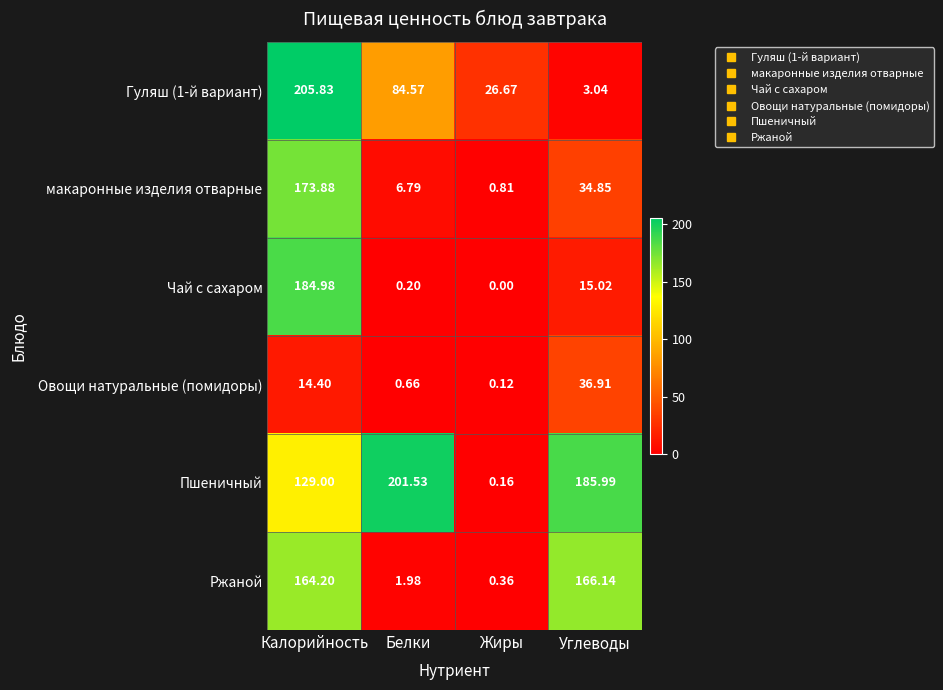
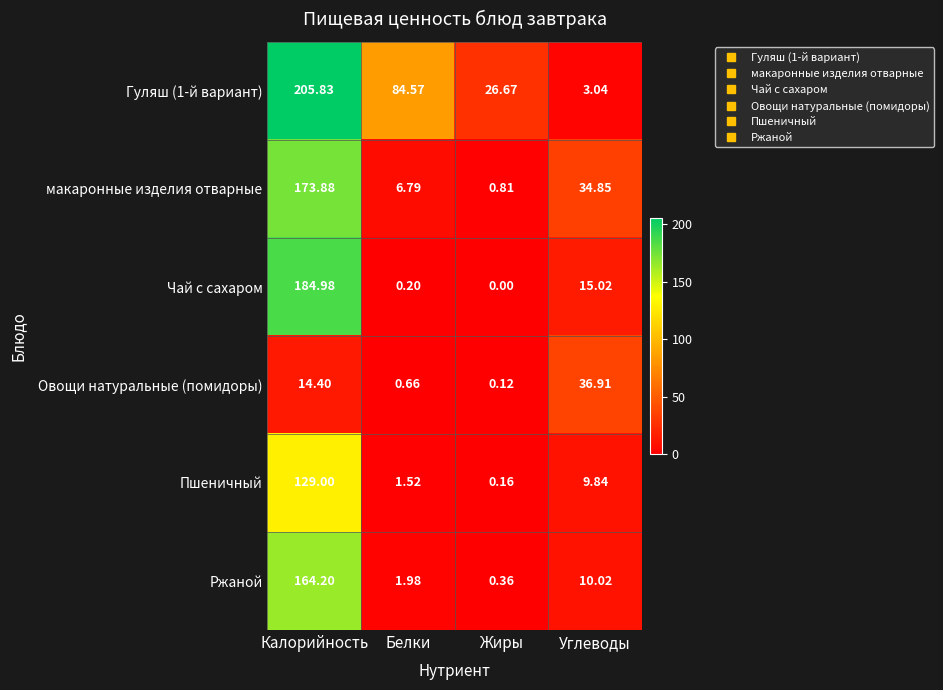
  {
    "Гуляш (1-й вариант)": {
      "Калорийность": 205.83,
      "Белки": 84.57,
      "Жиры": 26.67,
      "Углеводы": 3.04
    },
    "макаронные изделия отварные": {
      "Калорийность": 173.88,
      "Белки": 6.79,
      "Жиры": 0.81,
      "Углеводы": 34.85
    },
    "Чай с сахаром": {
      "Калорийность": 184.98,
      "Белки": 0.20,
      "Жиры": 0.00,
      "Углеводы": 15.02
    },
    "Овощи натуральные (помидоры)": {
      "Калорийность": 14.40,
      "Белки": 0.66,
      "Жиры": 0.12,
      "Углеводы": 36.91
    },
    "Пшеничный": {
      "Калорийность": 129.00,
-     "Белки": 201.53,
+     "Белки": 1.52,
      "Жиры": 0.16,
-     "Углеводы": 185.99
+     "Углеводы": 9.84
    },
    "Ржаной": {
      "Калорийность": 164.20,
      "Белки": 1.98,
      "Жиры": 0.36,
-     "Углеводы": 166.14
+     "Углеводы": 10.02
    }
  }
